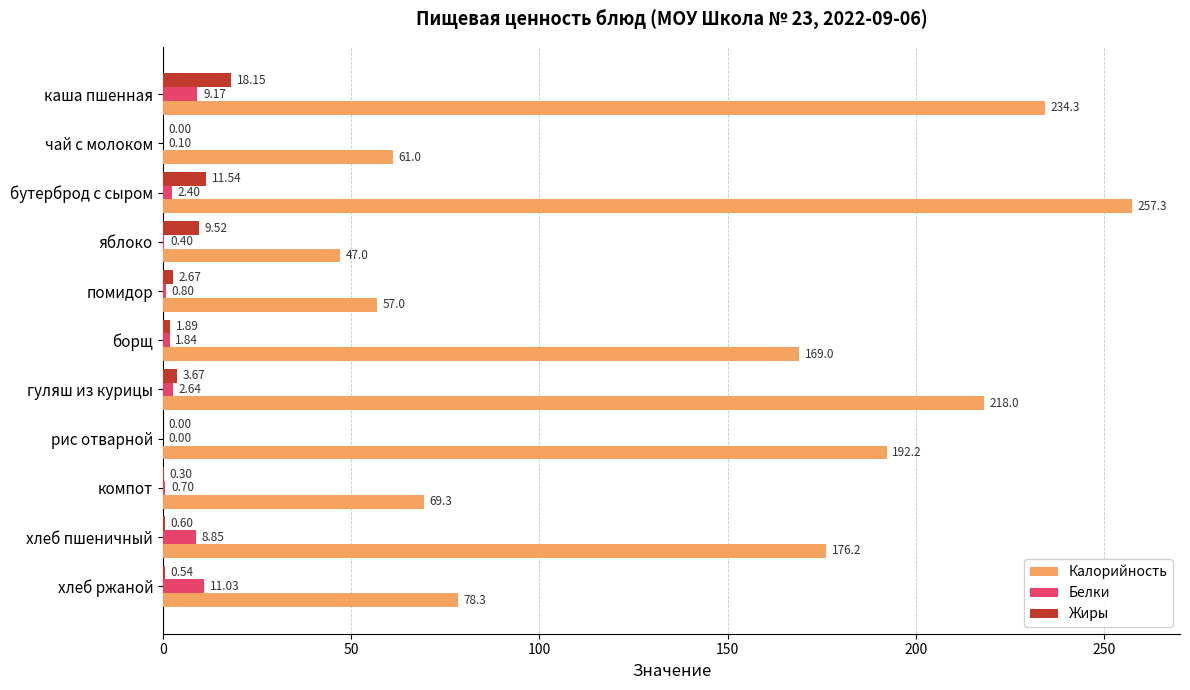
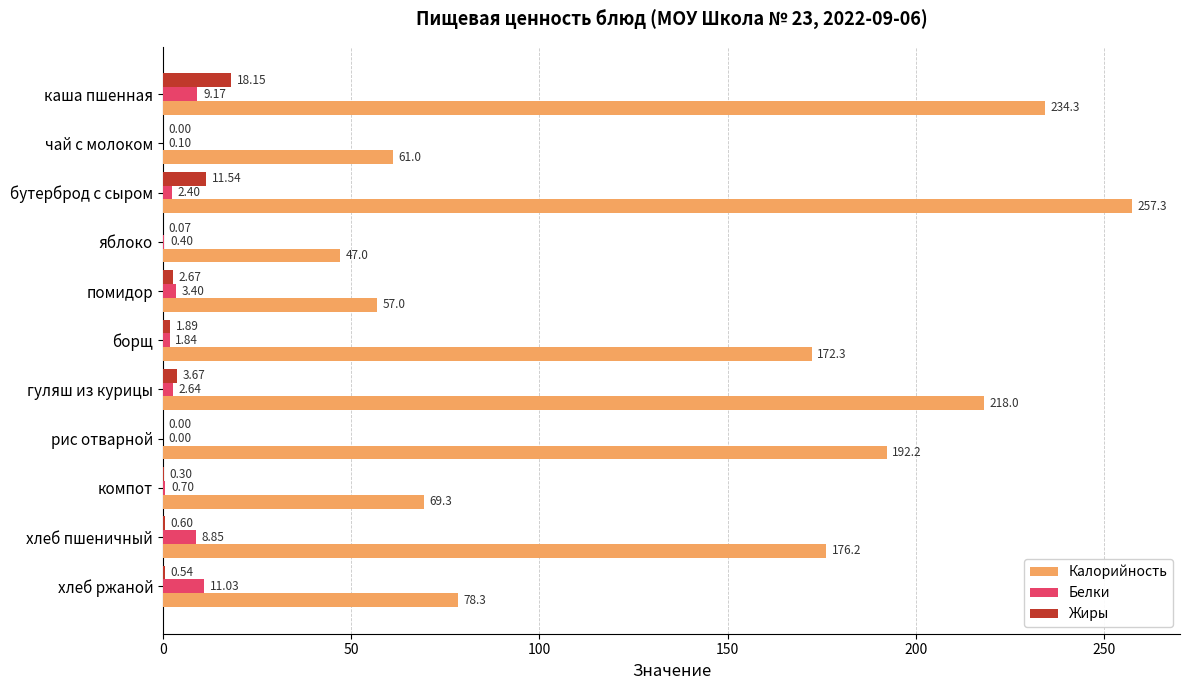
  {
    "Калорийность": {
      "каша пшенная": 234.3,
      "чай с молоком": 61.0,
      "бутерброд с сыром": 257.3,
      "яблоко": 47.0,
      "помидор": 57.0,
-     "борщ": 169.0,
+     "борщ": 172.3,
      "гуляш из курицы": 218.0,
      "рис отварной": 192.2,
      "компот": 69.3,
      "хлеб пшеничный": 176.2,
      "хлеб ржаной": 78.3
    },
    "Белки": {
      "каша пшенная": 9.17,
      "чай с молоком": 0.10,
      "бутерброд с сыром": 2.40,
      "яблоко": 0.40,
-     "помидор": 0.80,
+     "помидор": 3.40,
      "борщ": 1.84,
      "гуляш из курицы": 2.64,
      "рис отварной": 0.00,
      "компот": 0.70,
      "хлеб пшеничный": 8.85,
      "хлеб ржаной": 11.03
    },
    "Жиры": {
      "каша пшенная": 18.15,
      "чай с молоком": 0.00,
      "бутерброд с сыром": 11.54,
-     "яблоко": 9.52,
+     "яблоко": 0.07,
      "помидор": 2.67,
      "борщ": 1.89,
      "гуляш из курицы": 3.67,
      "рис отварной": 0.00,
      "компот": 0.30,
      "хлеб пшеничный": 0.60,
      "хлеб ржаной": 0.54
    }
  }
